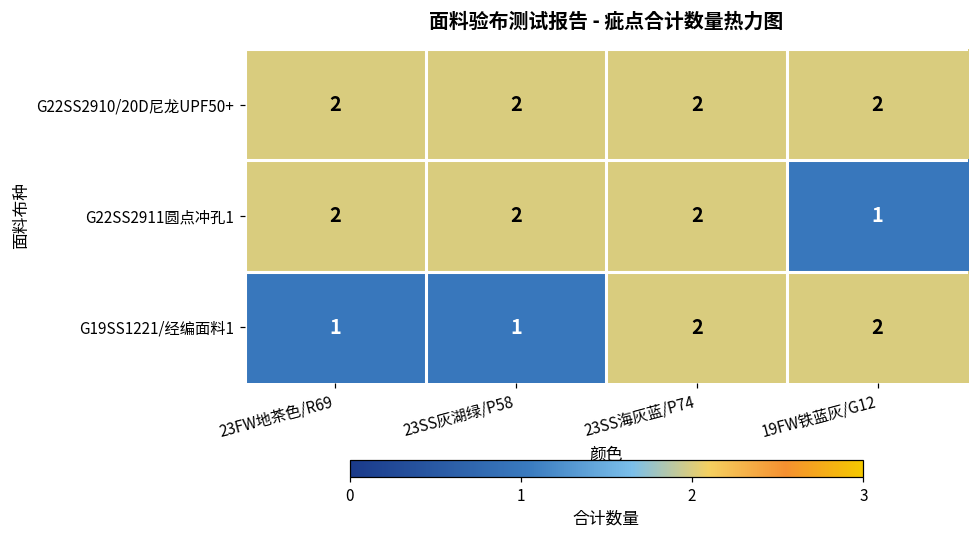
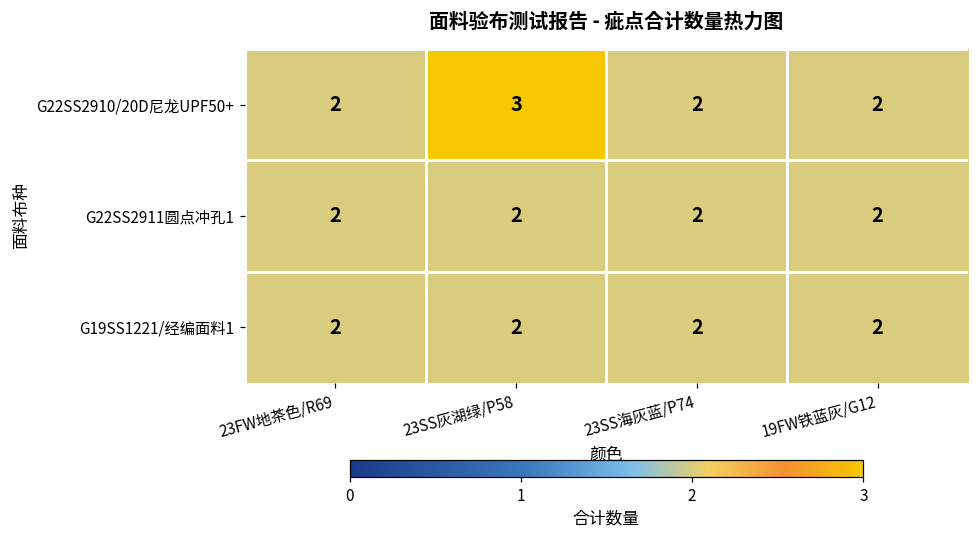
  {
    "G22SS2910/20D尼龙UPF50+": {
      "23FW地茶色/R69": 2,
-     "23SS灰湖绿/P58": 2,
+     "23SS灰湖绿/P58": 3,
      "23SS海灰蓝/P74": 2,
      "19FW铁蓝灰/G12": 2
    },
    "G22SS2911圆点冲孔1": {
      "23FW地茶色/R69": 2,
      "23SS灰湖绿/P58": 2,
      "23SS海灰蓝/P74": 2,
-     "19FW铁蓝灰/G12": 1
+     "19FW铁蓝灰/G12": 2
    },
    "G19SS1221/经编面料1": {
-     "23FW地茶色/R69": 1,
-     "23SS灰湖绿/P58": 1,
+     "23FW地茶色/R69": 2,
+     "23SS灰湖绿/P58": 2,
      "23SS海灰蓝/P74": 2,
      "19FW铁蓝灰/G12": 2
    }
  }
